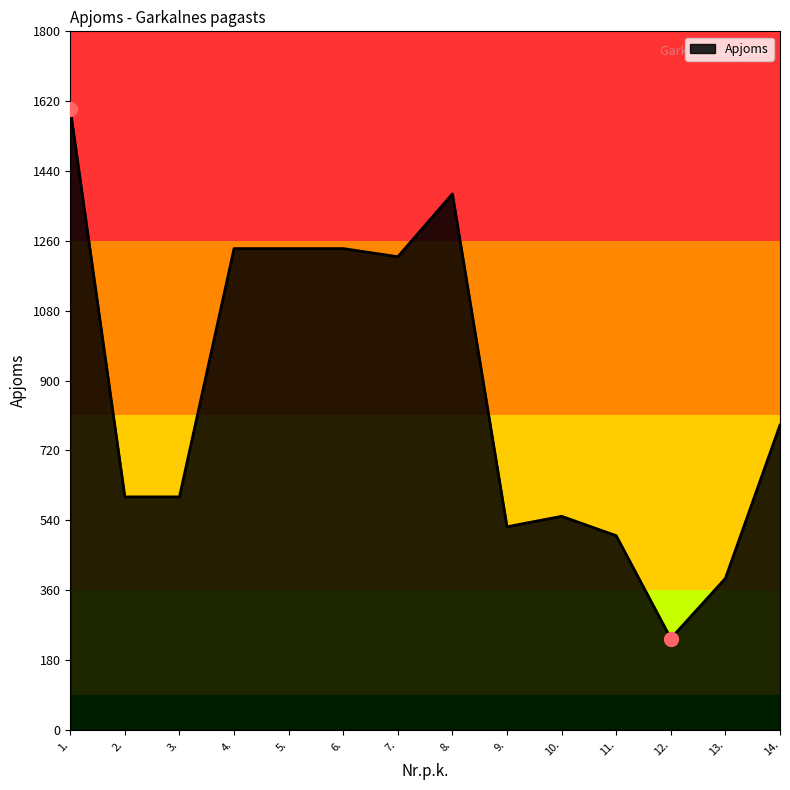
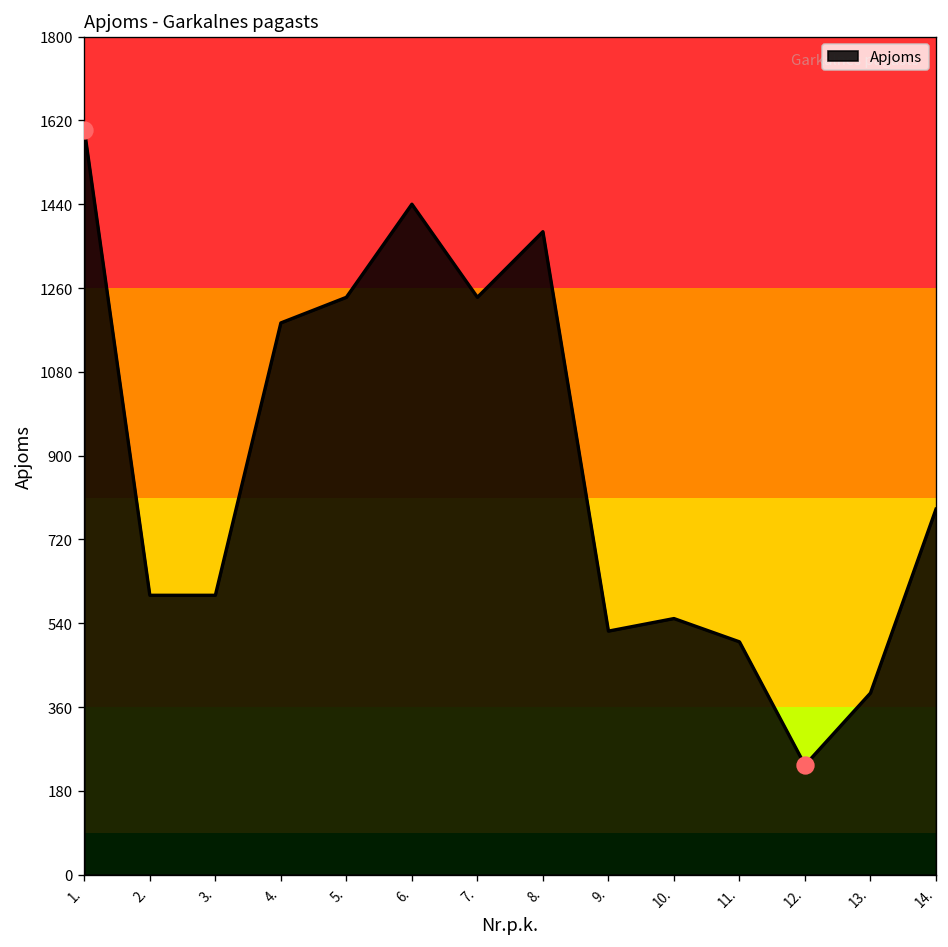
  {
    "Apjoms": {
      "2.": 600,
      "3.": 600,
-     "4.": 1240,
+     "4.": 1190,
      "5.": 1240,
-     "6.": 1240,
-     "7.": 1220,
+     "6.": 1440,
+     "7.": 1240,
      "8.": 1380,
      "9.": 520,
      "10.": 550,
      "11.": 500,
      "13.": 390,
      "14.": 790
    }
  }
